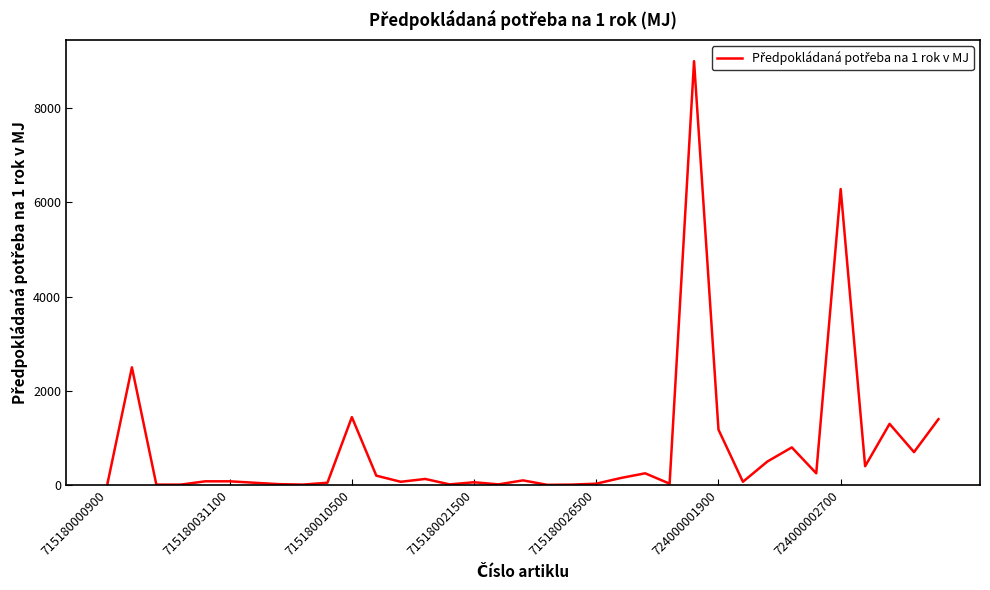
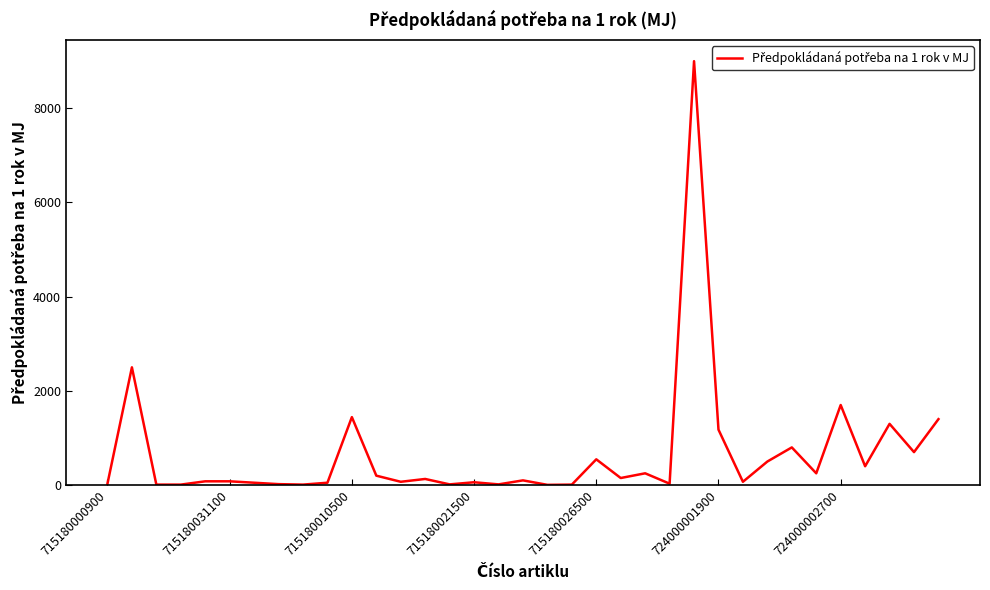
  {
    "715180000900": 0,
    "715180031100": 100,
    "715180010500": 1400,
    "715180021500": 100,
-   "715180026500": 0,
+   "715180026500": 500,
    "724000001900": 1200,
-   "724000002700": 6300
+   "724000002700": 1700
  }
